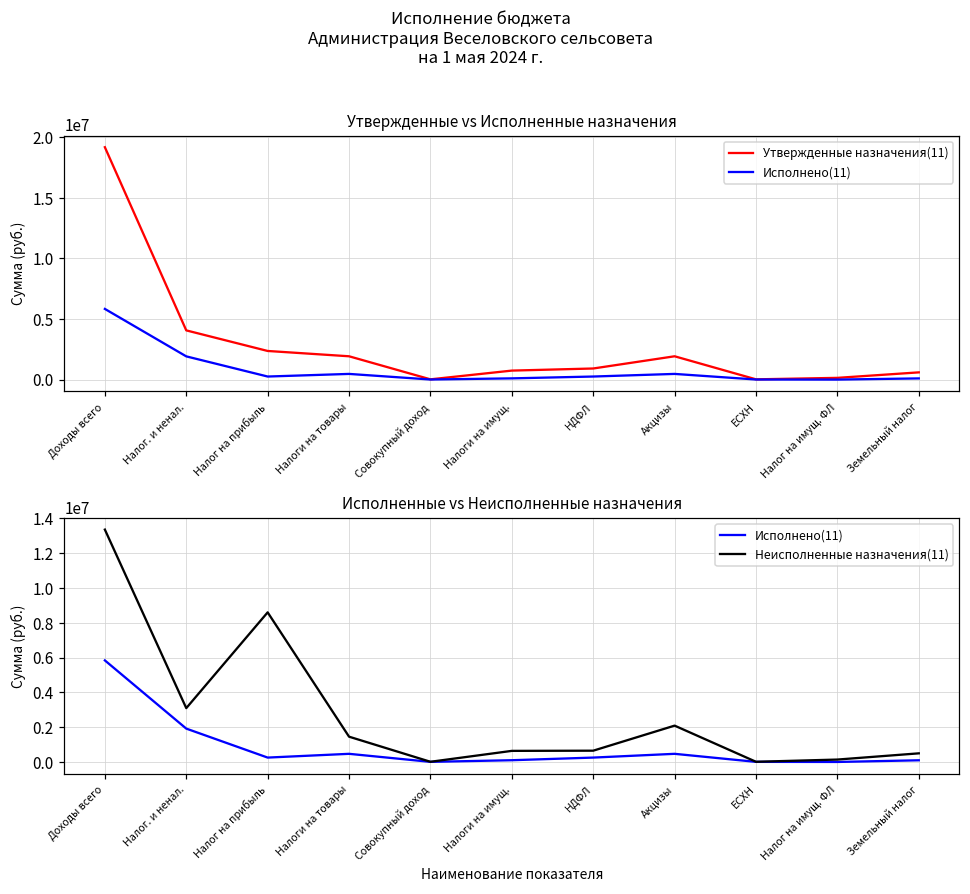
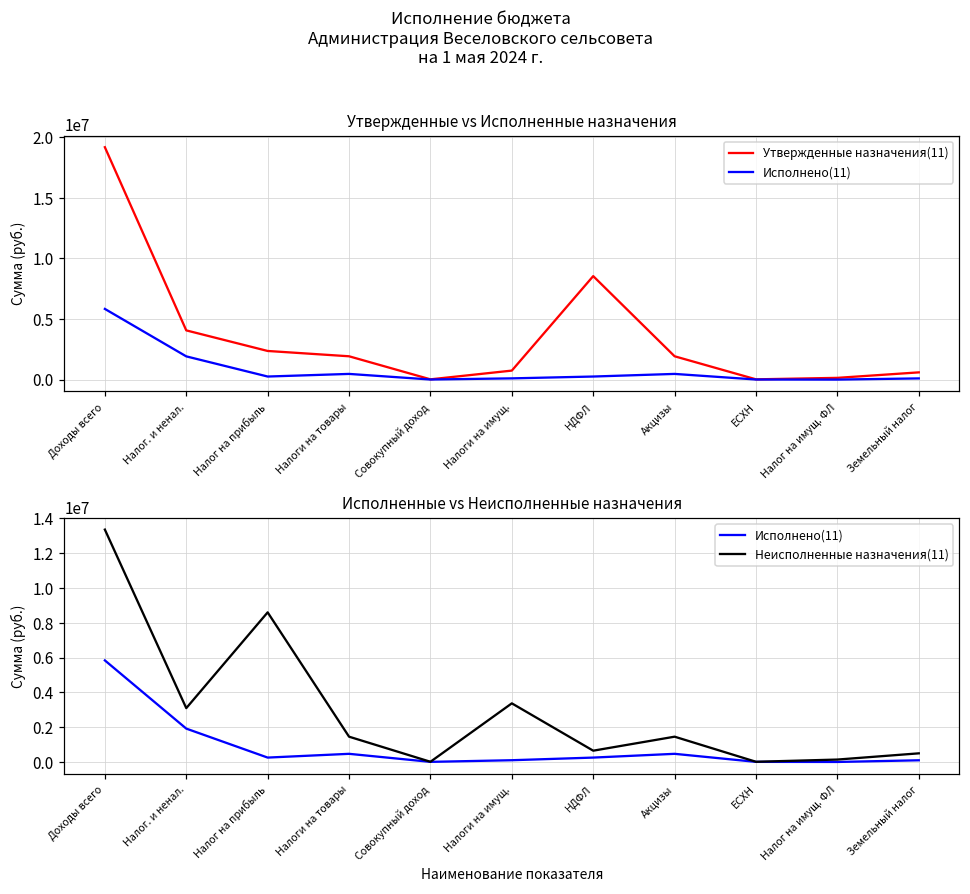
  {
    "Утвержденные vs Исполненные назначения": {
      "Утвержденные назначения(11)": {
        "Доходы всего": 19200000,
        "Налог. и ненал.": 4100000,
        "Налог на прибыль": 2400000,
        "Налоги на товары": 1900000,
        "Налоги на имущ.": 700000,
-       "НДФЛ": 900000,
+       "НДФЛ": 8500000,
        "Акцизы": 1900000,
        "Земельный налог": 600000
      },
      "Исполнено(11)": {
        "Доходы всего": 5800000,
        "Налог. и ненал.": 1900000,
        "Налог на прибыль": 300000,
        "Налоги на товары": 500000,
        "Налоги на имущ.": 100000,
        "НДФЛ": 300000,
        "Акцизы": 500000,
        "Земельный налог": 100000
      }
    },
    "Исполненные vs Неисполненные назначения": {
      "Исполнено(11)": {
        "Доходы всего": 5800000,
        "Налог. и ненал.": 1900000,
        "Налог на прибыль": 300000,
        "Налоги на товары": 500000,
        "Налоги на имущ.": 100000,
        "НДФЛ": 300000,
        "Акцизы": 500000,
        "Земельный налог": 100000
      },
      "Неисполненные назначения(11)": {
        "Доходы всего": 13300000,
        "Налог. и ненал.": 3100000,
        "Налог на прибыль": 8600000,
        "Налоги на товары": 1500000,
-       "Налоги на имущ.": 600000,
+       "Налоги на имущ.": 3400000,
        "НДФЛ": 700000,
-       "Акцизы": 2100000,
+       "Акцизы": 1500000,
        "Земельный налог": 500000
      }
    }
  }
